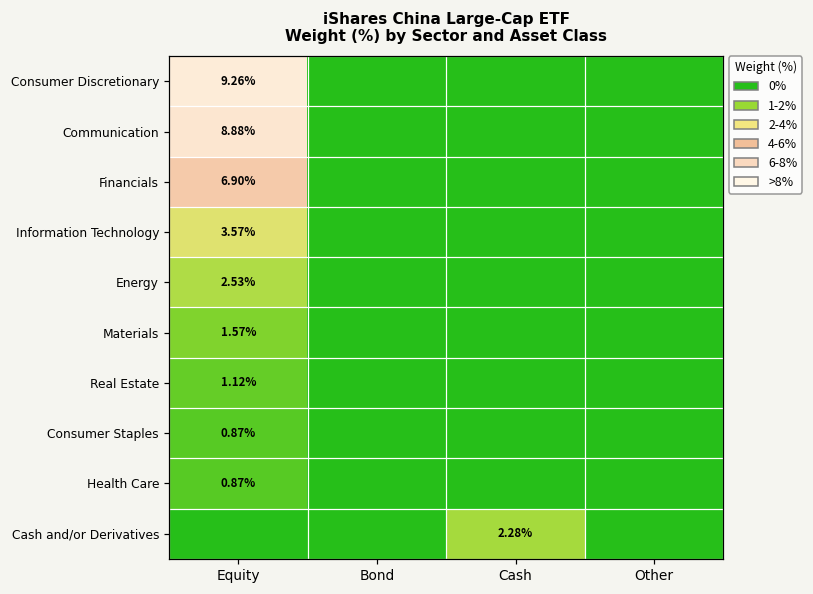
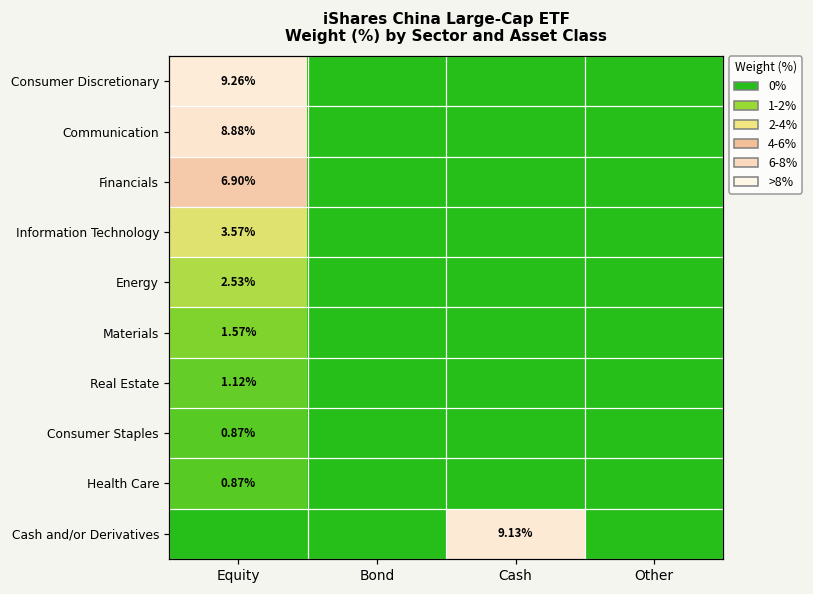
  {
    "Consumer Discretionary": {
      "Equity": "9.26%"
    },
    "Communication": {
      "Equity": "8.88%"
    },
    "Financials": {
      "Equity": "6.90%"
    },
    "Information Technology": {
      "Equity": "3.57%"
    },
    "Energy": {
      "Equity": "2.53%"
    },
    "Materials": {
      "Equity": "1.57%"
    },
    "Real Estate": {
      "Equity": "1.12%"
    },
    "Consumer Staples": {
      "Equity": "0.87%"
    },
    "Health Care": {
      "Equity": "0.87%"
    },
    "Cash and/or Derivatives": {
-     "Cash": "2.28%"
+     "Cash": "9.13%"
    }
  }
